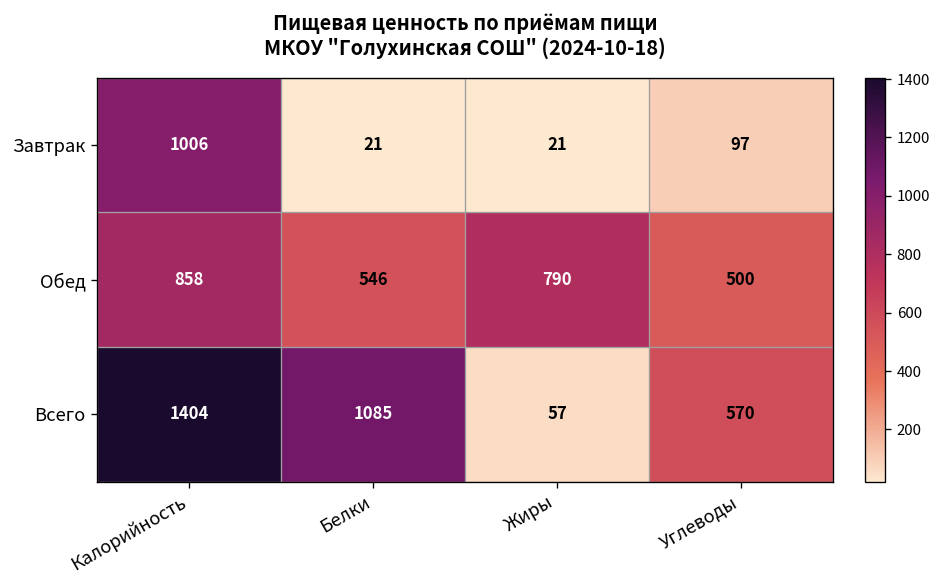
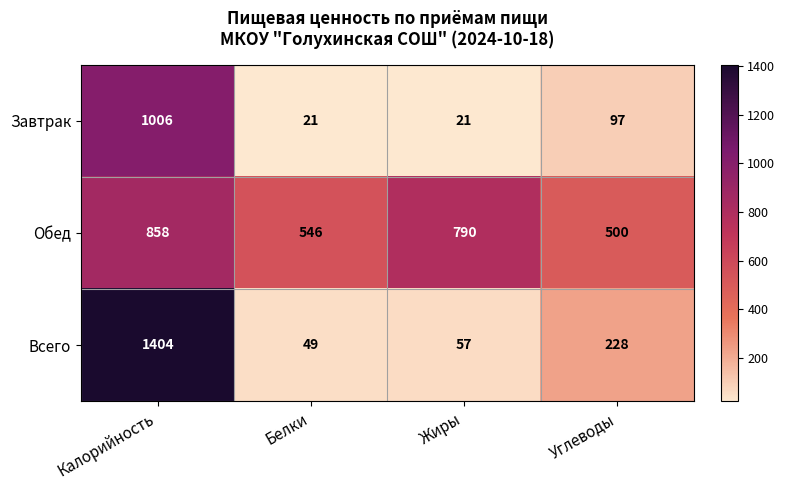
  {
    "Завтрак": {
      "Калорийность": 1006,
      "Белки": 21,
      "Жиры": 21,
      "Углеводы": 97
    },
    "Обед": {
      "Калорийность": 858,
      "Белки": 546,
      "Жиры": 790,
      "Углеводы": 500
    },
    "Всего": {
      "Калорийность": 1404,
-     "Белки": 1085,
+     "Белки": 49,
      "Жиры": 57,
-     "Углеводы": 570
+     "Углеводы": 228
    }
  }
